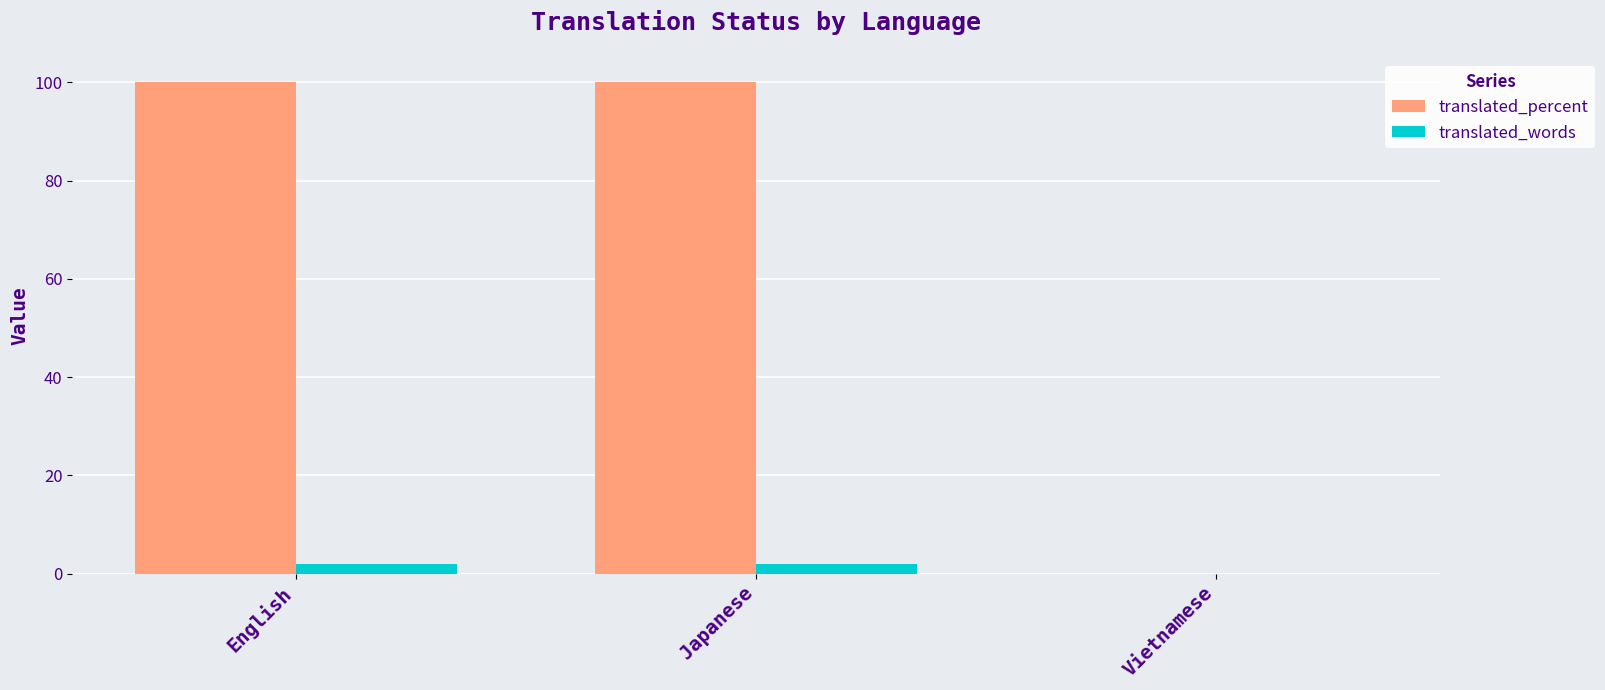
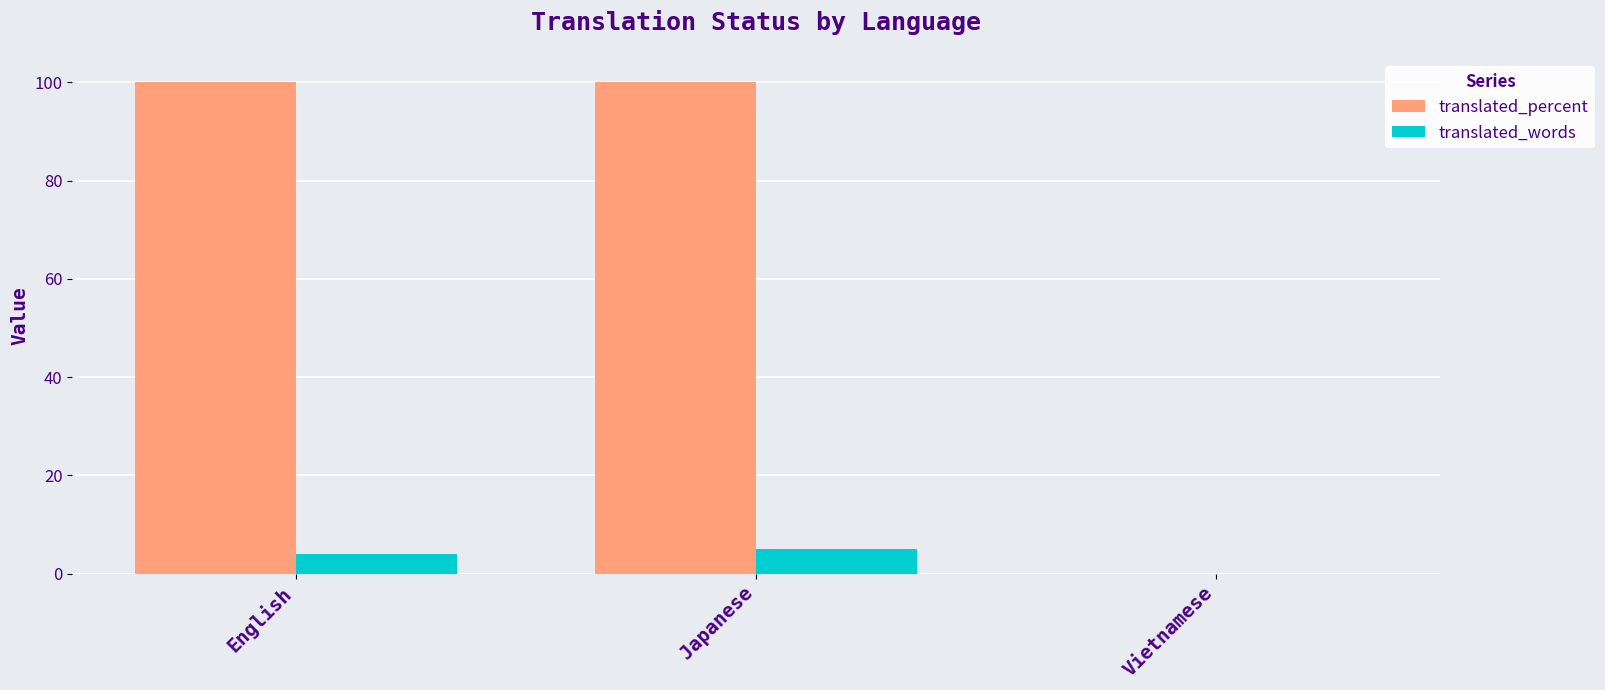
  {
    "translated_percent": {
      "English": 100,
      "Japanese": 100,
      "Vietnamese": 0
    },
    "translated_words": {
-     "English": 2,
-     "Japanese": 2,
+     "English": 4,
+     "Japanese": 5,
      "Vietnamese": 0
    }
  }
